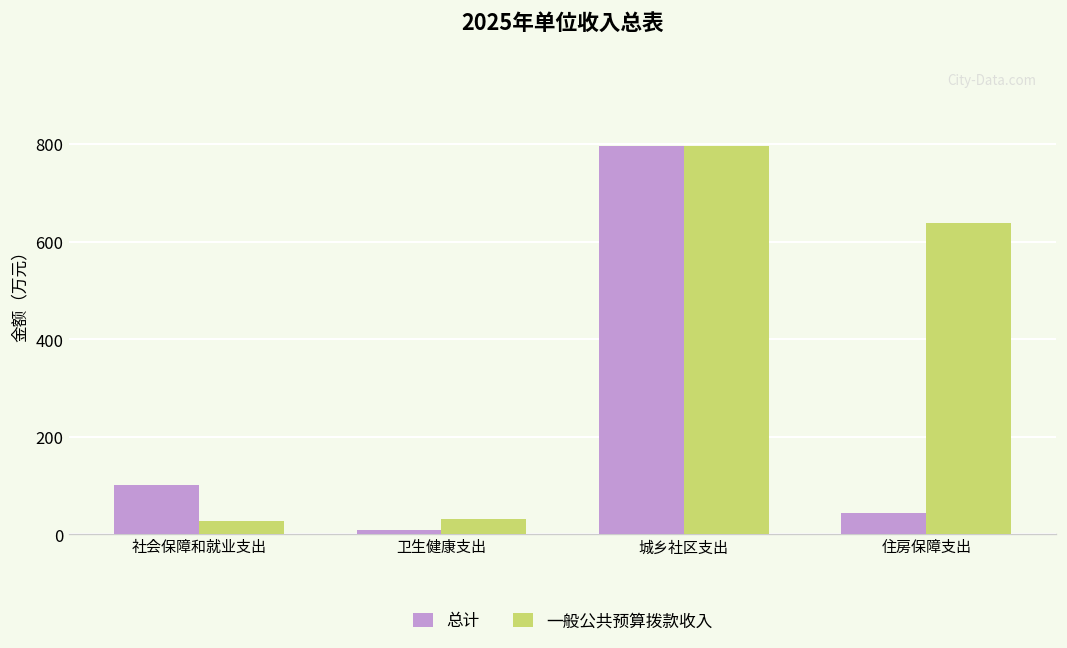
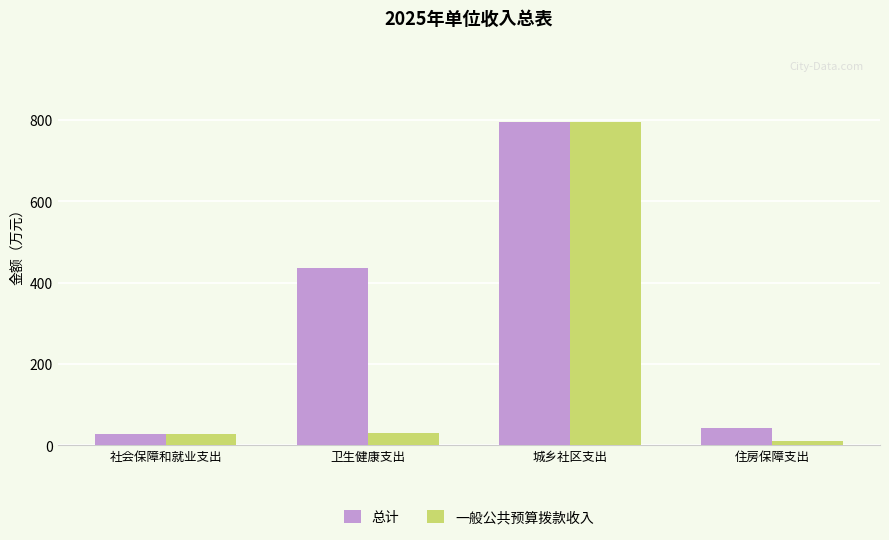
  {
    "总计": {
-     "社会保障和就业支出": 100,
-     "卫生健康支出": 10,
+     "社会保障和就业支出": 30,
+     "卫生健康支出": 440,
      "城乡社区支出": 800,
      "住房保障支出": 40
    },
    "一般公共预算拨款收入": {
      "社会保障和就业支出": 30,
      "卫生健康支出": 30,
      "城乡社区支出": 800,
-     "住房保障支出": 640
+     "住房保障支出": 10
    }
  }
